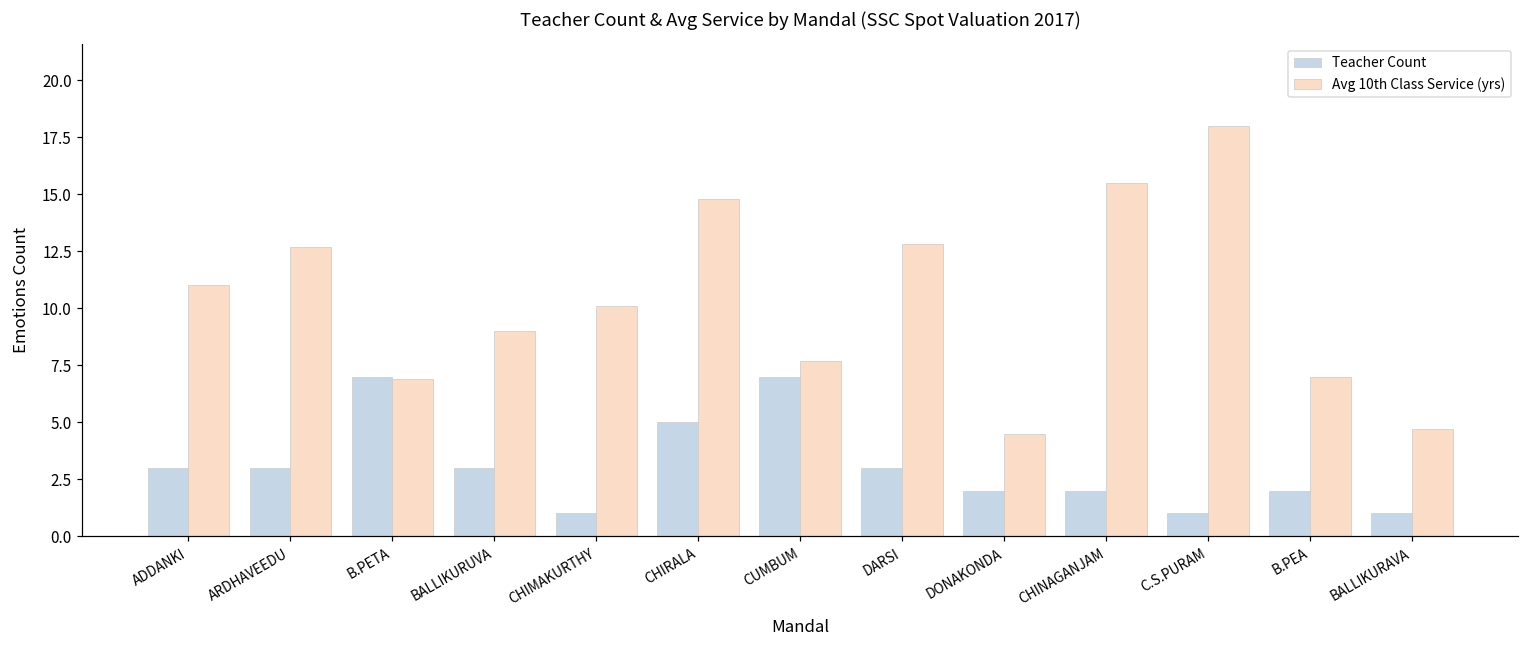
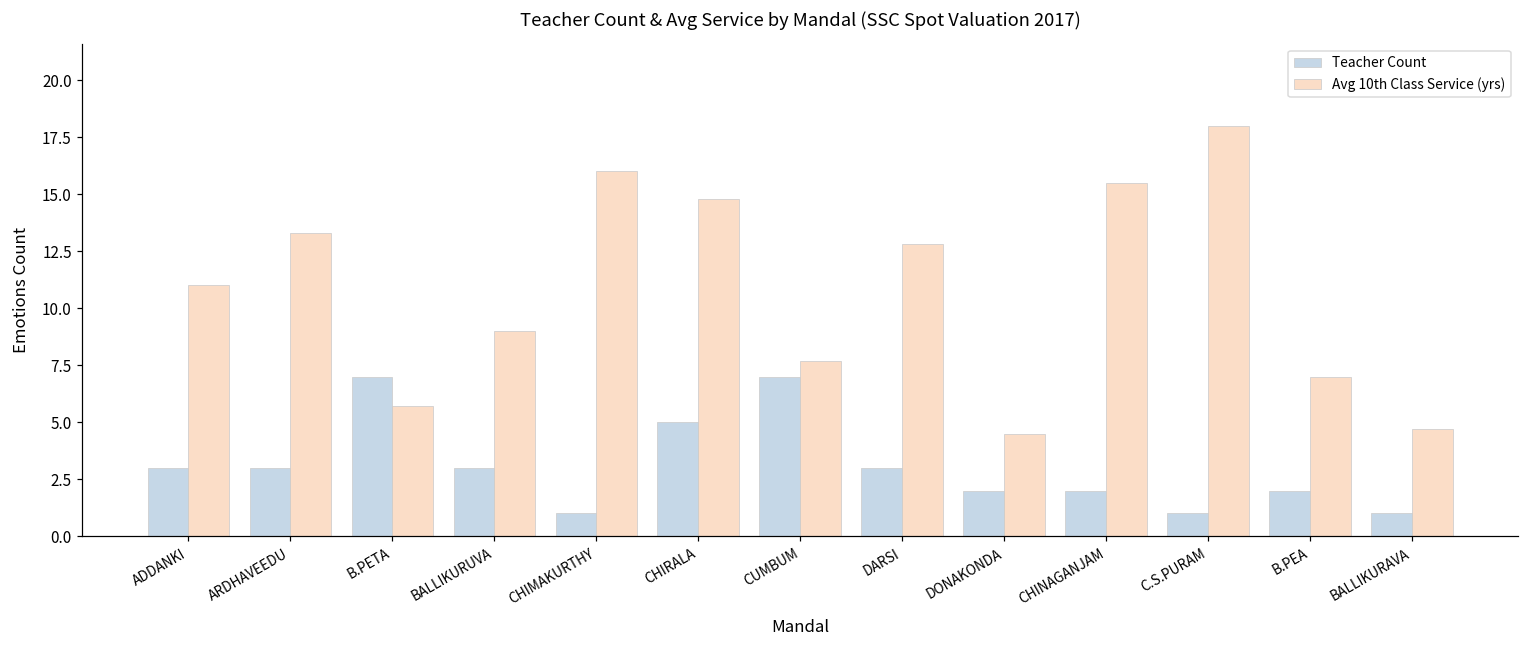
  {
    "Teacher Count": {
      "ADDANKI": 3.0,
      "ARDHAVEEDU": 3.0,
      "B.PETA": 7.0,
      "BALLIKURUVA": 3.0,
      "CHIMAKURTHY": 1.0,
      "CHIRALA": 5.0,
      "CUMBUM": 7.0,
      "DARSI": 3.0,
      "DONAKONDA": 2.0,
      "CHINAGANJAM": 2.0,
      "C.S.PURAM": 1.0,
      "B.PEA": 2.0,
      "BALLIKURAVA": 1.0
    },
    "Avg 10th Class Service (yrs)": {
      "ADDANKI": 11.0,
-     "ARDHAVEEDU": 12.7,
-     "B.PETA": 6.9,
+     "ARDHAVEEDU": 13.3,
+     "B.PETA": 5.7,
      "BALLIKURUVA": 9.0,
-     "CHIMAKURTHY": 10.1,
+     "CHIMAKURTHY": 16.0,
      "CHIRALA": 14.8,
      "CUMBUM": 7.7,
      "DARSI": 12.8,
      "DONAKONDA": 4.5,
      "CHINAGANJAM": 15.5,
      "C.S.PURAM": 18.0,
      "B.PEA": 7.0,
      "BALLIKURAVA": 4.7
    }
  }
